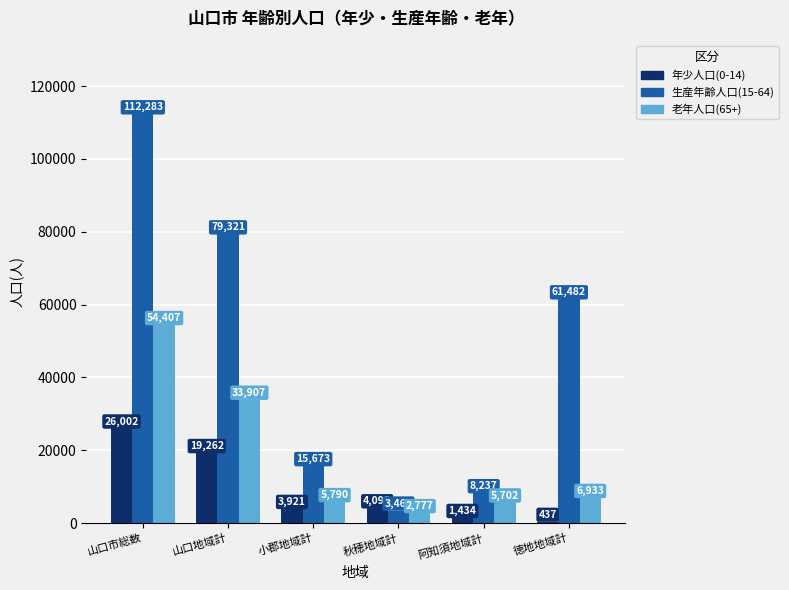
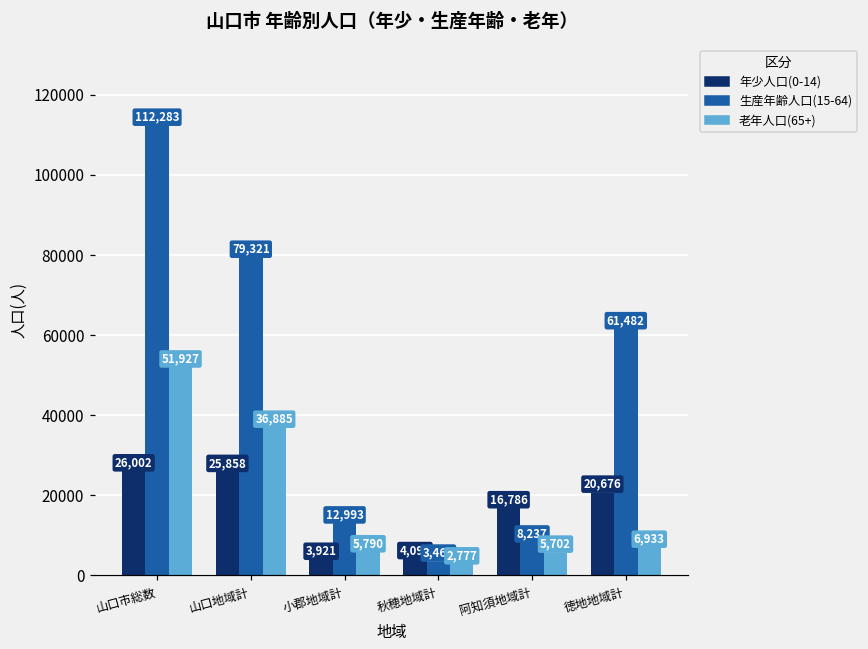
  {
    "年少人口(0-14)": {
-     "山口地域計": "19,262",
-     "阿知須地域計": "1,434",
-     "徳地地域計": "437"
+     "山口地域計": "25,858",
+     "阿知須地域計": "16,786",
+     "徳地地域計": "20,676"
    },
    "生産年齢人口(15-64)": {
-     "小郡地域計": "15,673"
+     "小郡地域計": "12,993"
    },
    "老年人口(65+)": {
-     "山口市総数": "54,407",
-     "山口地域計": "33,907"
+     "山口市総数": "51,927",
+     "山口地域計": "36,885"
    }
  }
